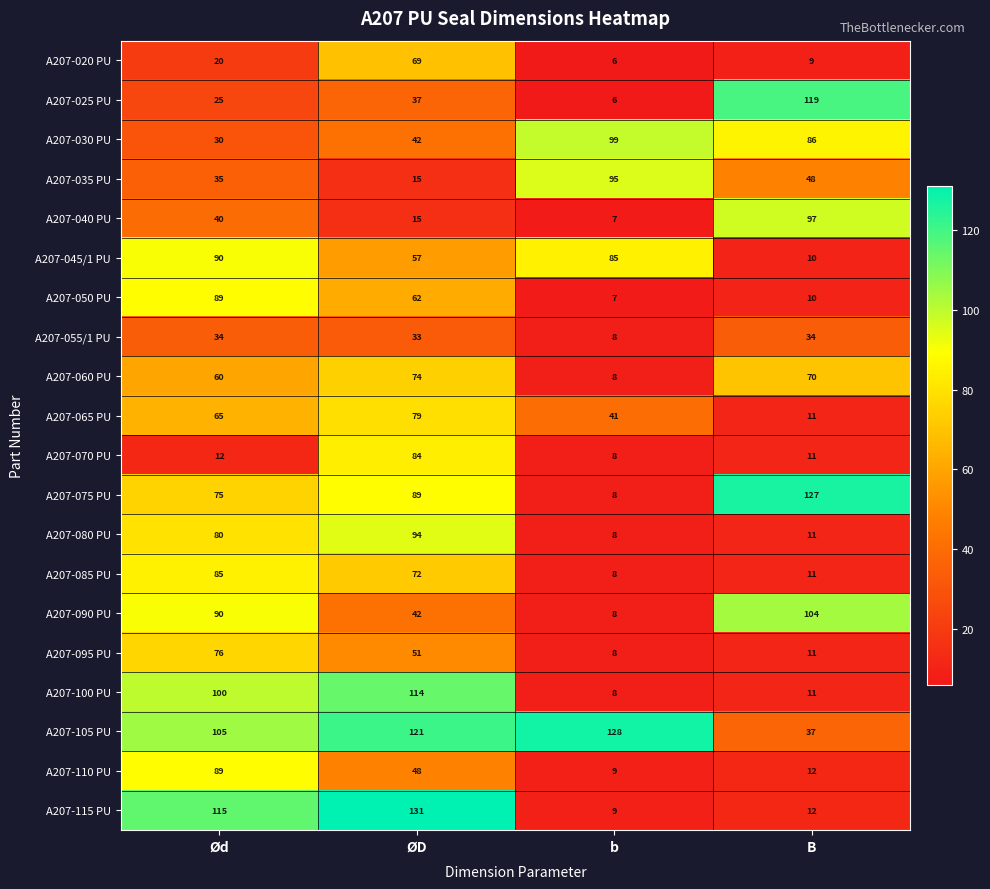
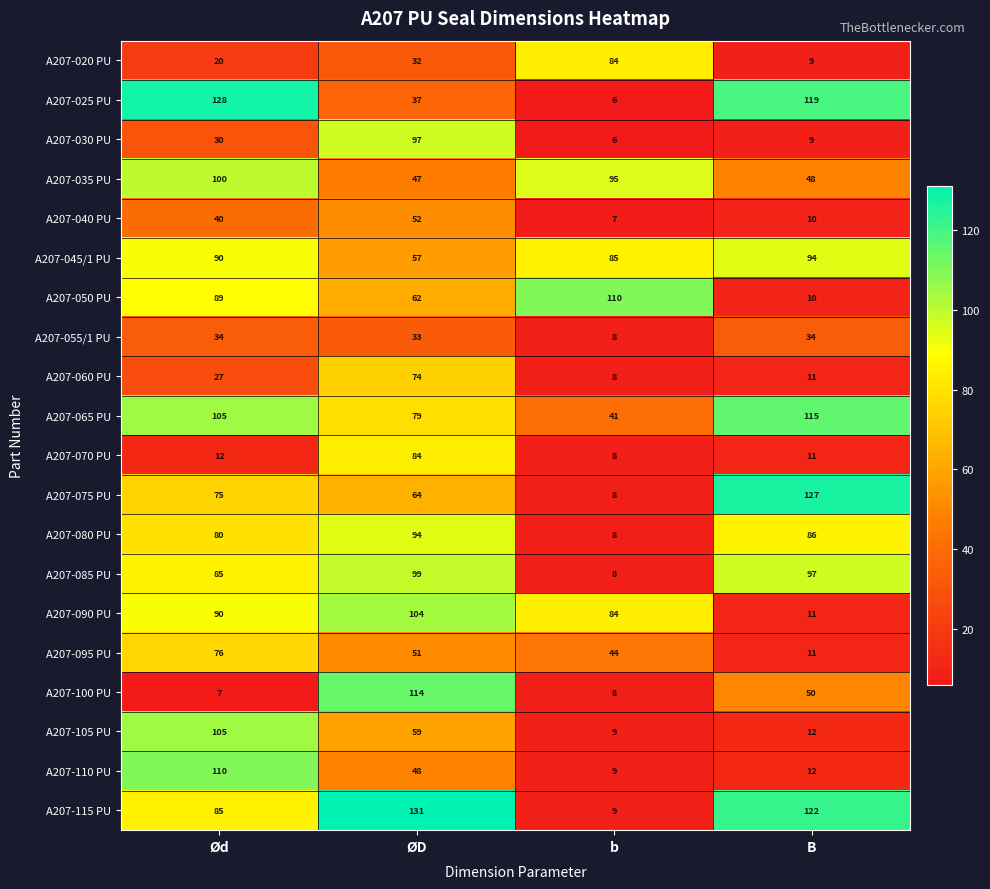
  {
    "A207-020 PU": {
      "Ød": 20,
-     "ØD": 69,
-     "b": 6,
+     "ØD": 32,
+     "b": 84,
      "B": 9
    },
    "A207-025 PU": {
-     "Ød": 25,
+     "Ød": 128,
      "ØD": 37,
      "b": 6,
      "B": 119
    },
    "A207-030 PU": {
      "Ød": 30,
-     "ØD": 42,
-     "b": 99,
-     "B": 86
+     "ØD": 97,
+     "b": 6,
+     "B": 9
    },
    "A207-035 PU": {
-     "Ød": 35,
-     "ØD": 15,
+     "Ød": 100,
+     "ØD": 47,
      "b": 95,
      "B": 48
    },
    "A207-040 PU": {
      "Ød": 40,
-     "ØD": 15,
+     "ØD": 52,
      "b": 7,
-     "B": 97
+     "B": 10
    },
    "A207-045/1 PU": {
      "Ød": 90,
      "ØD": 57,
      "b": 85,
-     "B": 10
+     "B": 94
    },
    "A207-050 PU": {
      "Ød": 89,
      "ØD": 62,
-     "b": 7,
+     "b": 110,
      "B": 10
    },
    "A207-055/1 PU": {
      "Ød": 34,
      "ØD": 33,
      "b": 8,
      "B": 34
    },
    "A207-060 PU": {
-     "Ød": 60,
+     "Ød": 27,
      "ØD": 74,
      "b": 8,
-     "B": 70
+     "B": 11
    },
    "A207-065 PU": {
-     "Ød": 65,
+     "Ød": 105,
      "ØD": 79,
      "b": 41,
-     "B": 11
+     "B": 115
    },
    "A207-070 PU": {
      "Ød": 12,
      "ØD": 84,
      "b": 8,
      "B": 11
    },
    "A207-075 PU": {
      "Ød": 75,
-     "ØD": 89,
+     "ØD": 64,
      "b": 8,
      "B": 127
    },
    "A207-080 PU": {
      "Ød": 80,
      "ØD": 94,
      "b": 8,
-     "B": 11
+     "B": 86
    },
    "A207-085 PU": {
      "Ød": 85,
-     "ØD": 72,
+     "ØD": 99,
      "b": 8,
-     "B": 11
+     "B": 97
    },
    "A207-090 PU": {
      "Ød": 90,
-     "ØD": 42,
-     "b": 8,
-     "B": 104
+     "ØD": 104,
+     "b": 84,
+     "B": 11
    },
    "A207-095 PU": {
      "Ød": 76,
      "ØD": 51,
-     "b": 8,
+     "b": 44,
      "B": 11
    },
    "A207-100 PU": {
-     "Ød": 100,
+     "Ød": 7,
      "ØD": 114,
      "b": 8,
-     "B": 11
+     "B": 50
    },
    "A207-105 PU": {
      "Ød": 105,
-     "ØD": 121,
-     "b": 128,
-     "B": 37
+     "ØD": 59,
+     "b": 9,
+     "B": 12
    },
    "A207-110 PU": {
-     "Ød": 89,
+     "Ød": 110,
      "ØD": 48,
      "b": 9,
      "B": 12
    },
    "A207-115 PU": {
-     "Ød": 115,
+     "Ød": 85,
      "ØD": 131,
      "b": 9,
-     "B": 12
+     "B": 122
    }
  }
